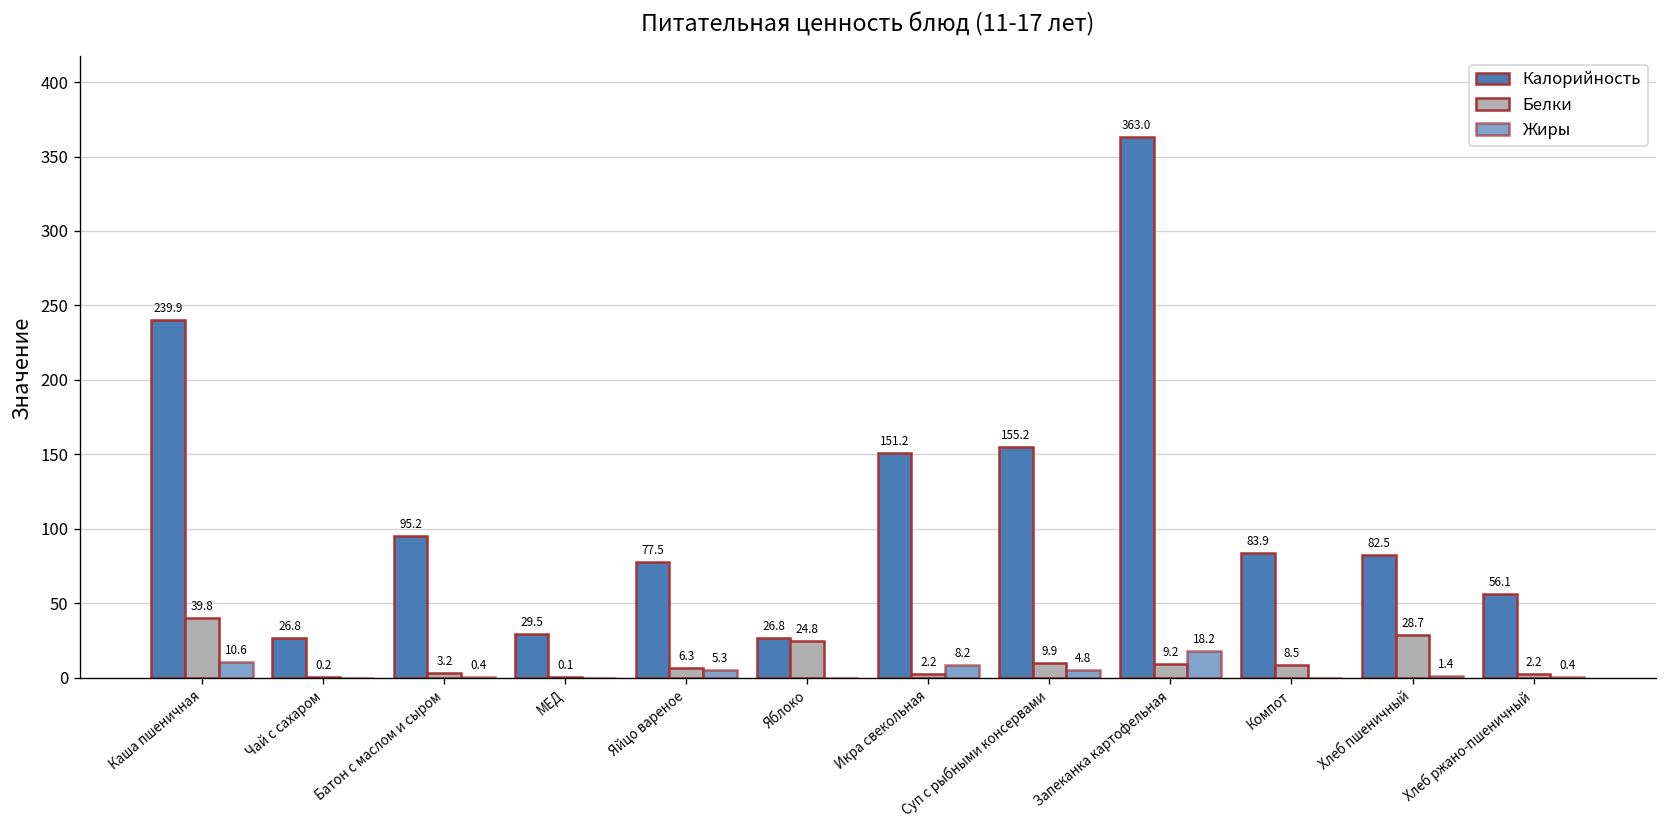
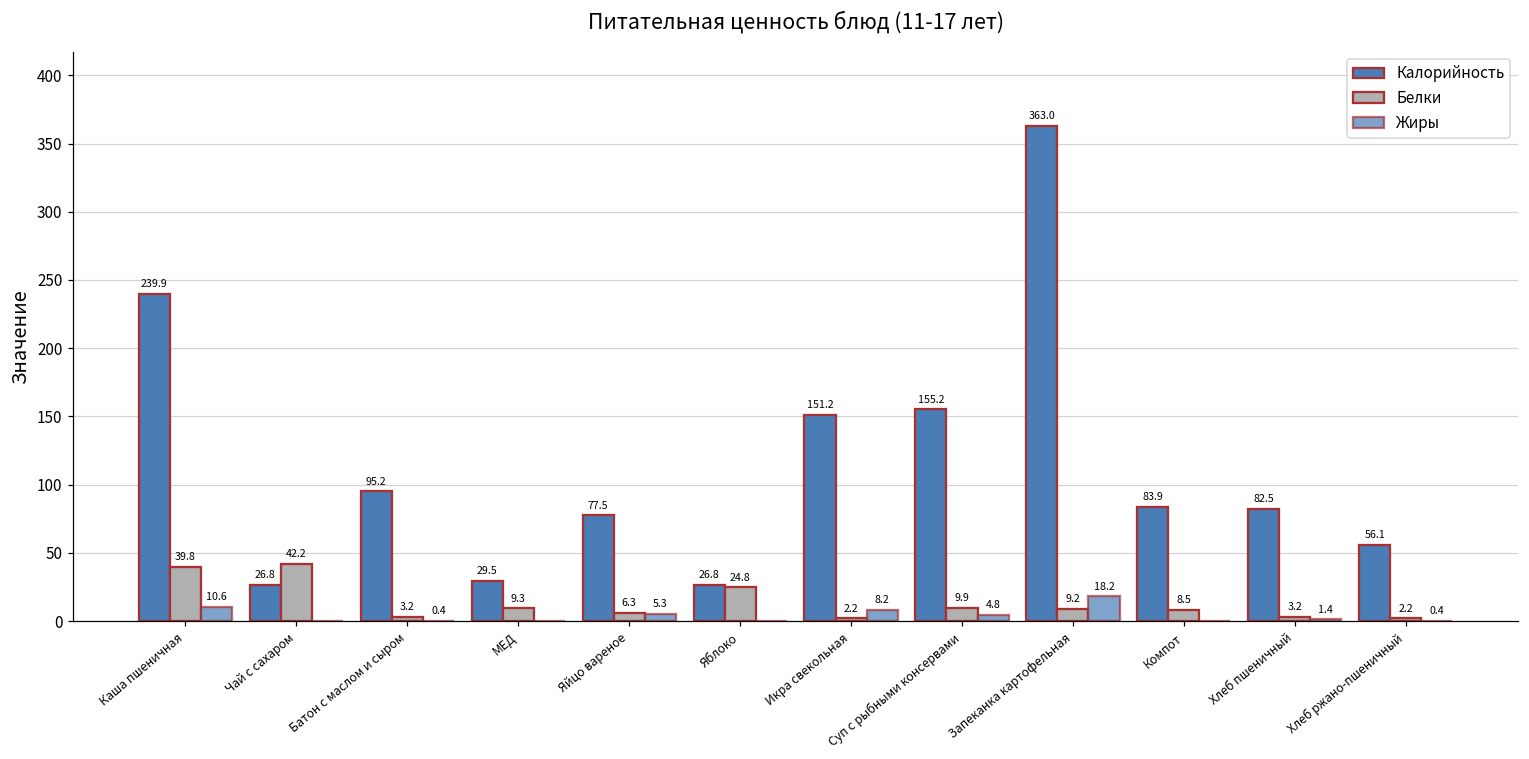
  {
    "Белки": {
      "Каша пшеничная": 39.8,
-     "Чай с сахаром": 0.2,
+     "Чай с сахаром": 42.2,
      "Батон с маслом и сыром": 3.2,
-     "МЕД": 0.1,
+     "МЕД": 9.3,
      "Яйцо вареное": 6.3,
      "Яблоко": 24.8,
      "Икра свекольная": 2.2,
      "Суп с рыбными консервами": 9.9,
      "Запеканка картофельная": 9.2,
      "Компот": 8.5,
-     "Хлеб пшеничный": 28.7,
+     "Хлеб пшеничный": 3.2,
      "Хлеб ржано-пшеничный": 2.2
    }
  }
